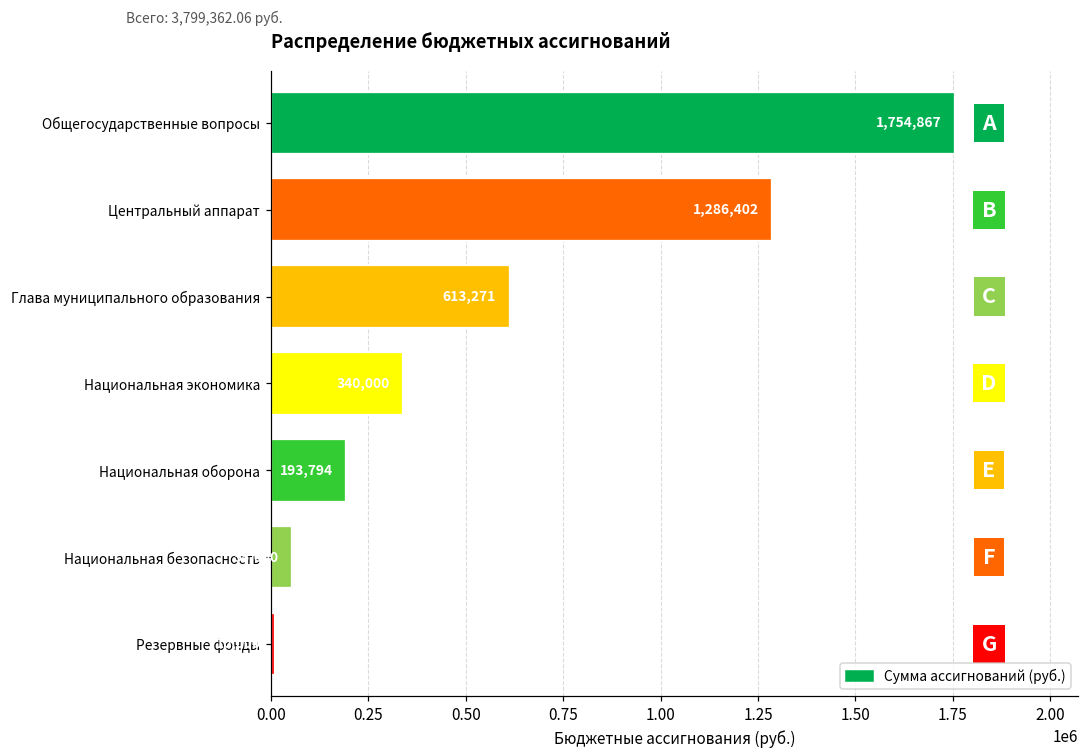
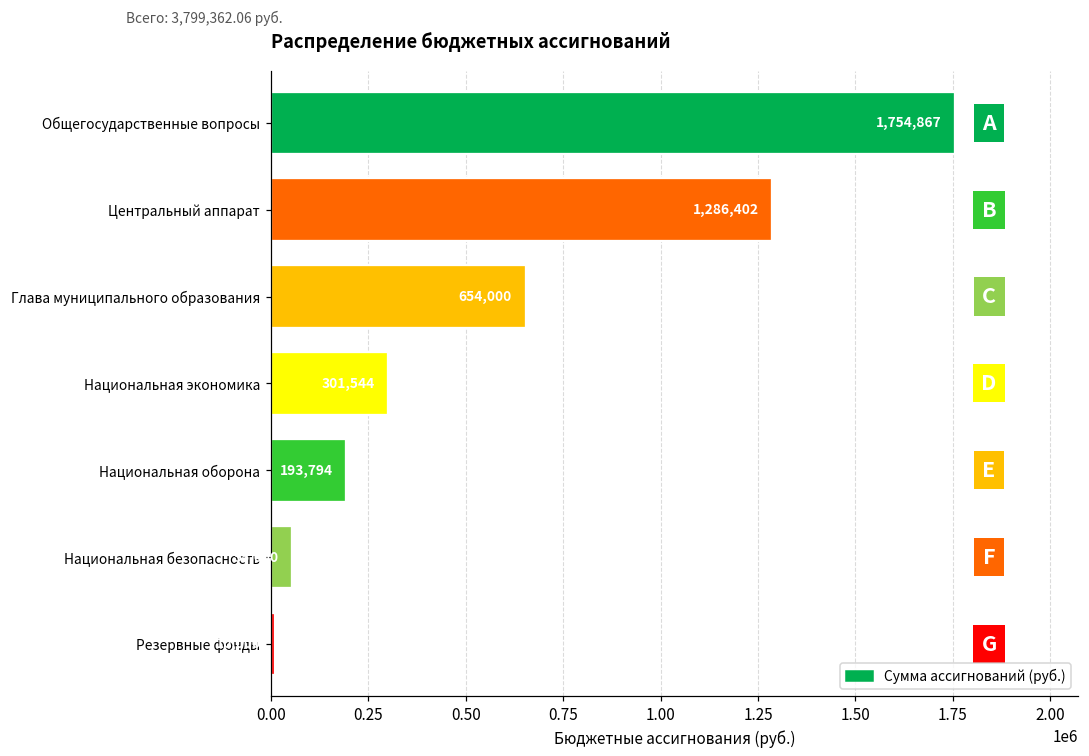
  {
    "Общегосударственные вопросы": "1,754,867",
    "Центральный аппарат": "1,286,402",
-   "Глава муниципального образования": "613,271",
-   "Национальная экономика": "340,000",
+   "Глава муниципального образования": "654,000",
+   "Национальная экономика": "301,544",
    "Национальная оборона": "193,794"
  }
